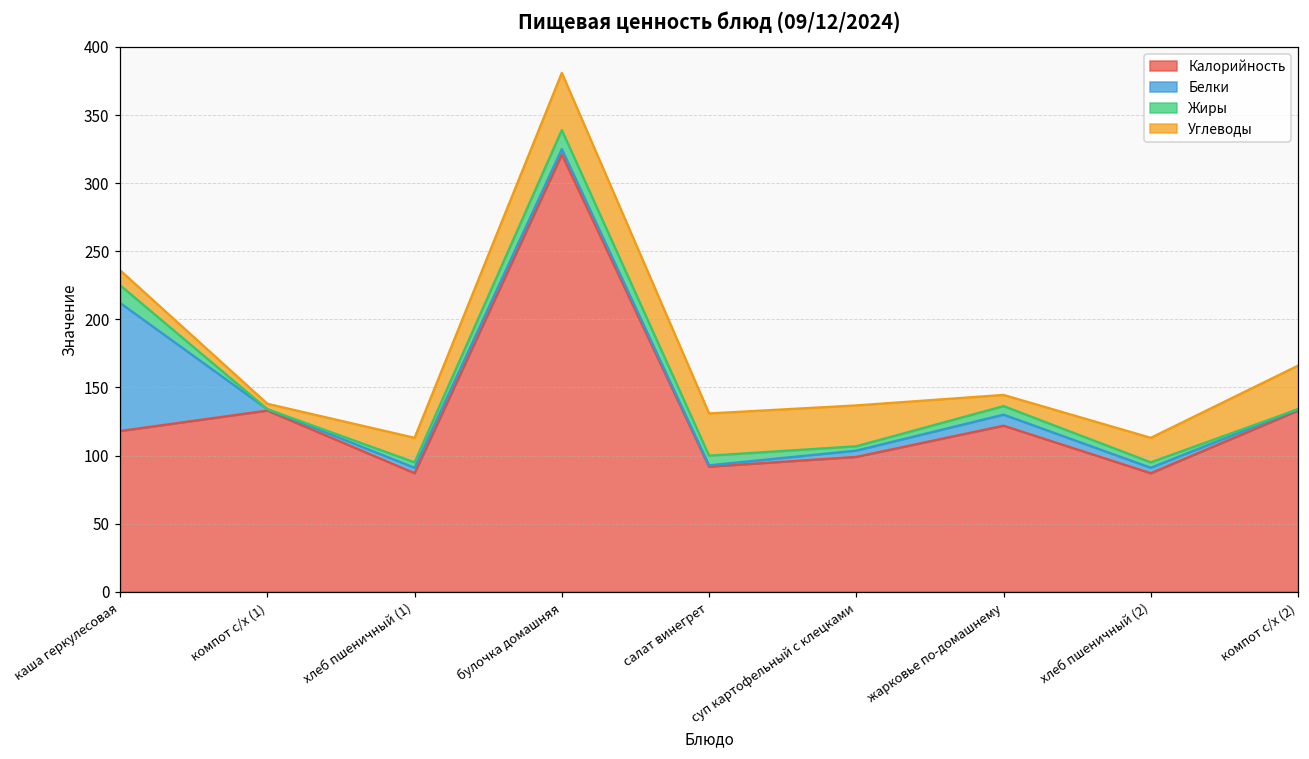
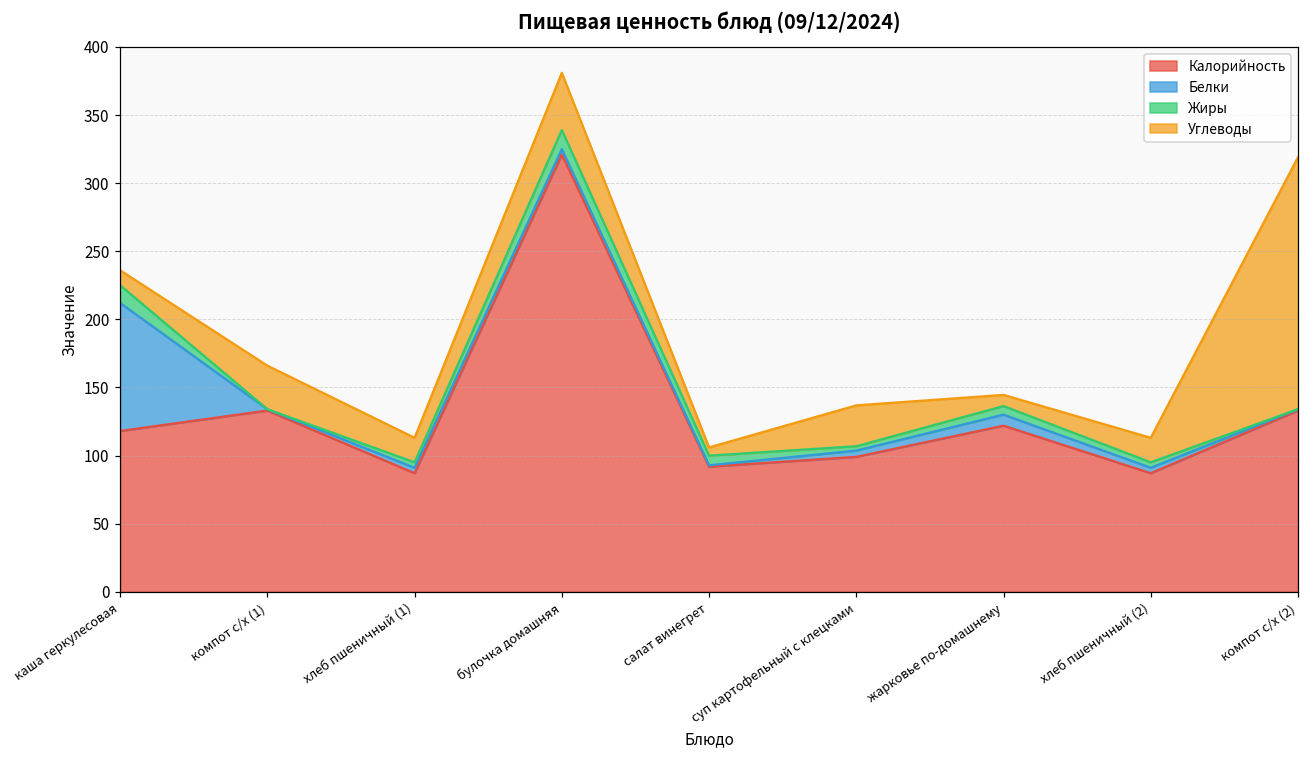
  {
    "Калорийность": {
      "каша геркулесовая": 118,
      "хлеб пшеничный (1)": 87,
      "булочка домашняя": 321,
      "суп картофельный с клецками": 99,
      "жарковье по-домашнему": 122,
      "хлеб пшеничный (2)": 87
    },
    "Белки": {
      "каша геркулесовая": 94,
      "хлеб пшеничный (1)": 4,
      "булочка домашняя": 4,
      "суп картофельный с клецками": 5,
      "жарковье по-домашнему": 8,
      "хлеб пшеничный (2)": 4
    },
    "Жиры": {
      "каша геркулесовая": 13,
      "хлеб пшеничный (1)": 4,
      "булочка домашняя": 14,
      "салат винегрет": 7,
      "суп картофельный с клецками": 3,
      "жарковье по-домашнему": 6,
      "хлеб пшеничный (2)": 4
    },
    "Углеводы": {
      "каша геркулесовая": 11,
-     "компот с/х (1)": 4,
+     "компот с/х (1)": 32,
      "хлеб пшеничный (1)": 18,
      "булочка домашняя": 42,
-     "салат винегрет": 31,
+     "салат винегрет": 6,
      "суп картофельный с клецками": 30,
      "жарковье по-домашнему": 8,
      "хлеб пшеничный (2)": 18,
-     "компот с/х (2)": 32
+     "компот с/х (2)": 185
    }
  }
